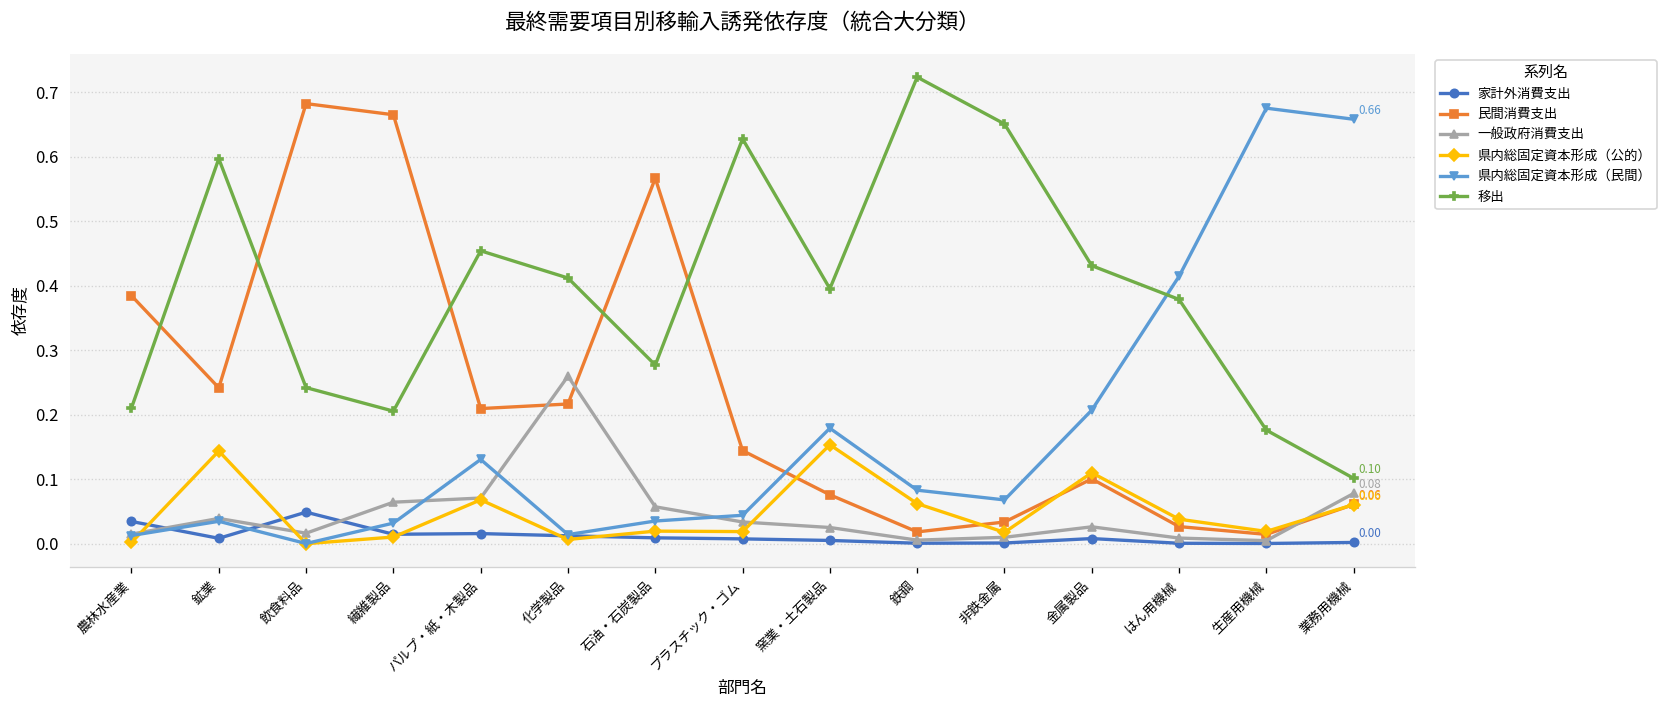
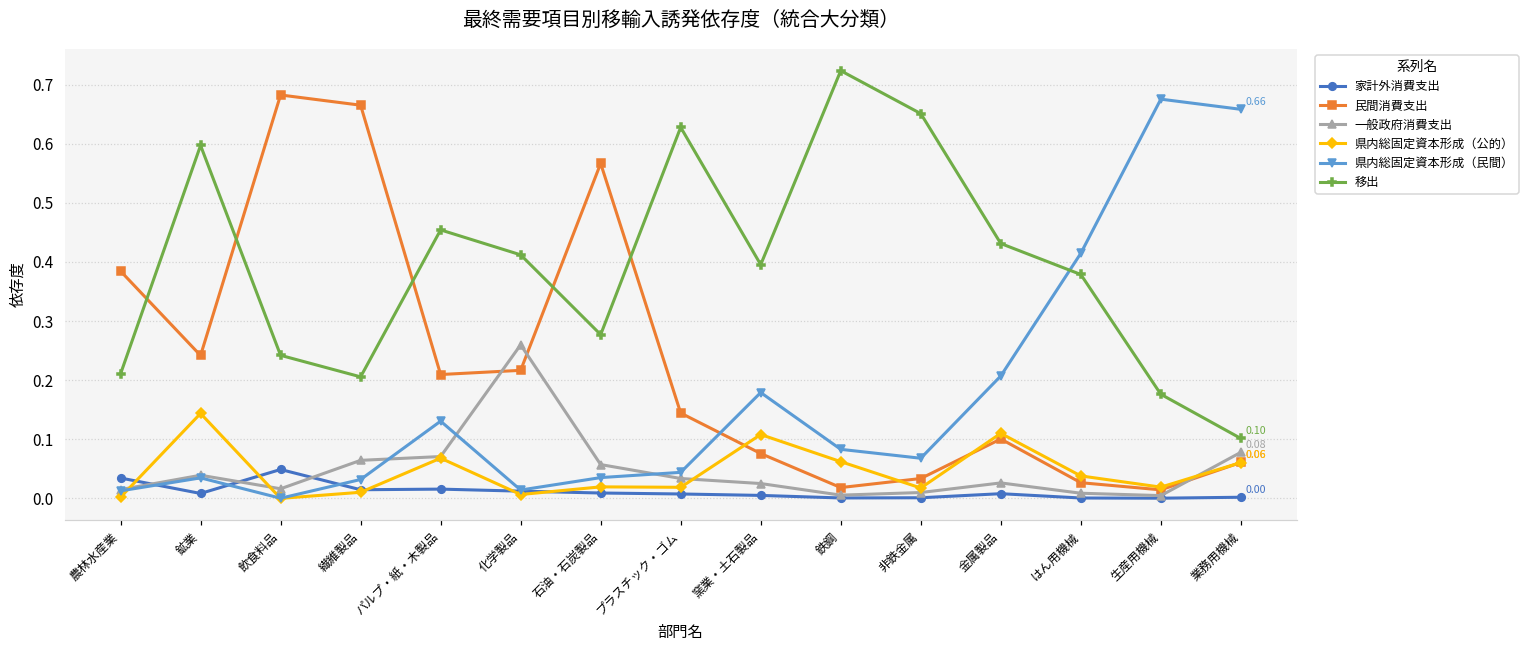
  {
    "民間消費支出": {
      "農林水産業": 0.38,
      "鉱業": 0.24,
      "飲食料品": 0.68,
      "繊維製品": 0.67,
      "パルプ・紙・木製品": 0.21,
      "化学製品": 0.22,
      "石油・石炭製品": 0.57,
      "プラスチック・ゴム": 0.14,
      "窯業・土石製品": 0.08,
      "鉄鋼": 0.02,
      "非鉄金属": 0.03,
      "金属製品": 0.10,
      "はん用機械": 0.03
    },
    "一般政府消費支出": {
      "業務用機械": 0.08
    },
    "県内総固定資本形成（公的）": {
      "農林水産業": 0.00,
      "鉱業": 0.14,
      "化学製品": 0.01,
      "石油・石炭製品": 0.02,
      "プラスチック・ゴム": 0.02,
-     "窯業・土石製品": 0.15,
+     "窯業・土石製品": 0.11,
      "鉄鋼": 0.06,
      "非鉄金属": 0.02,
      "金属製品": 0.11,
      "はん用機械": 0.04
    },
    "移出": {
      "業務用機械": 0.10
    }
  }
